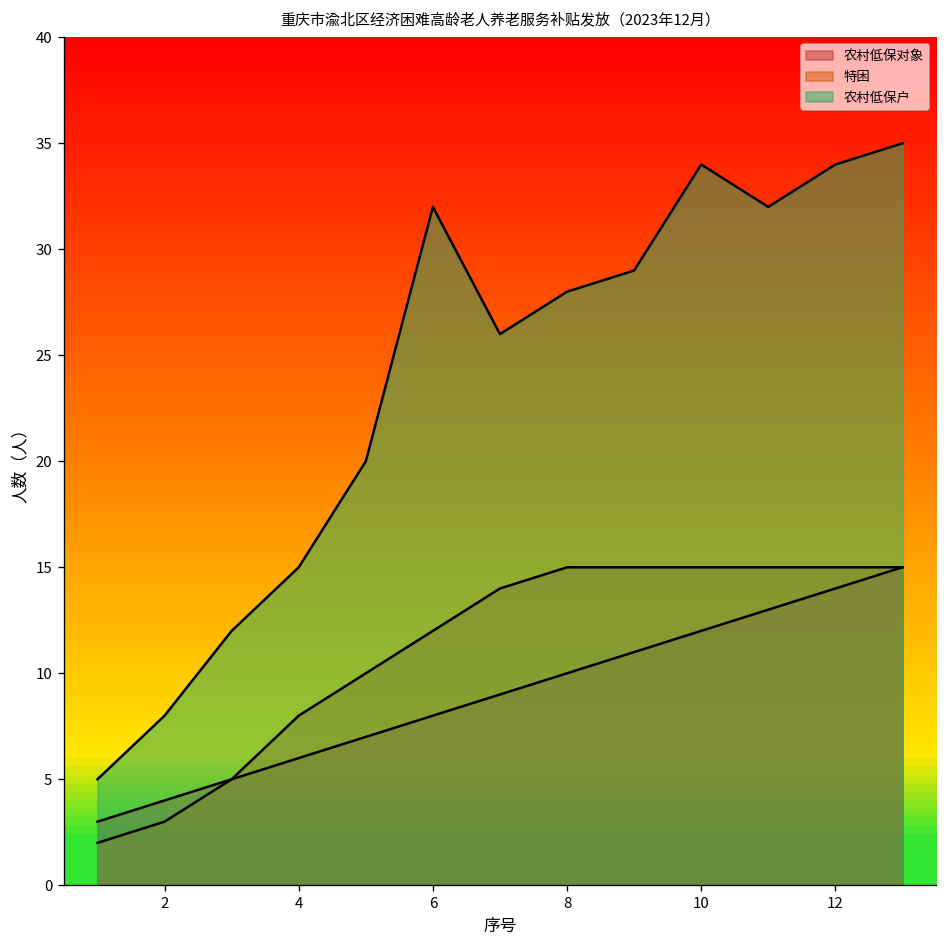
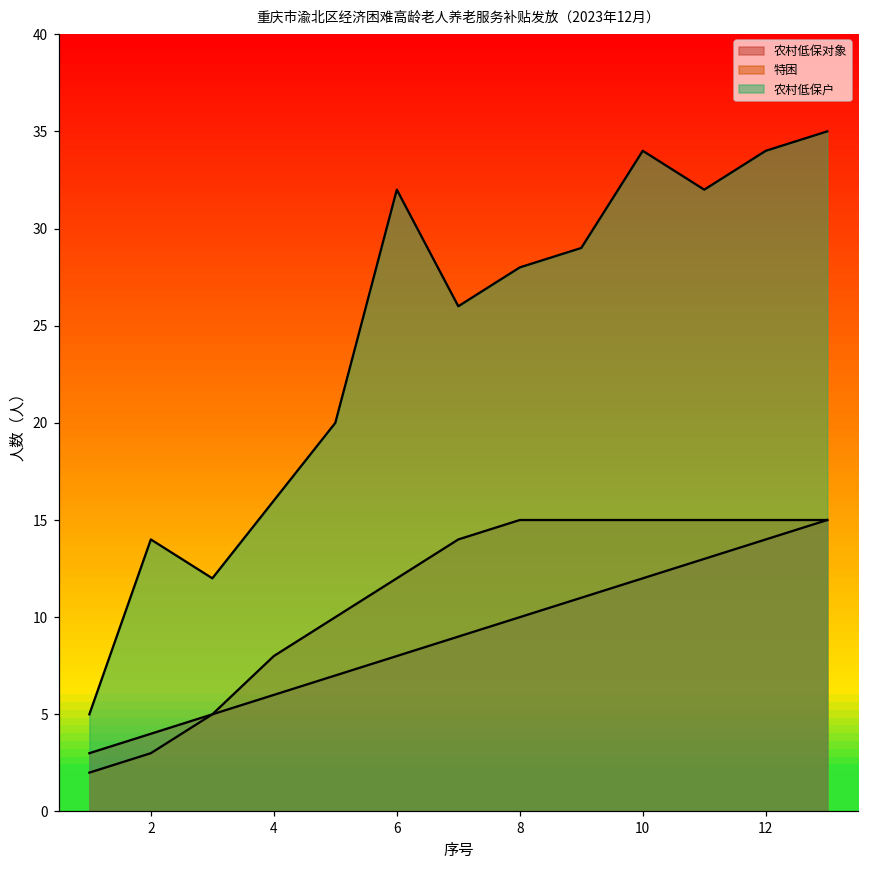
  {
    "农村低保户": {
-     "2": 8,
-     "4": 15,
+     "2": 14,
+     "4": 16,
      "6": 32,
      "8": 28,
      "10": 34,
      "12": 34
    }
  }
